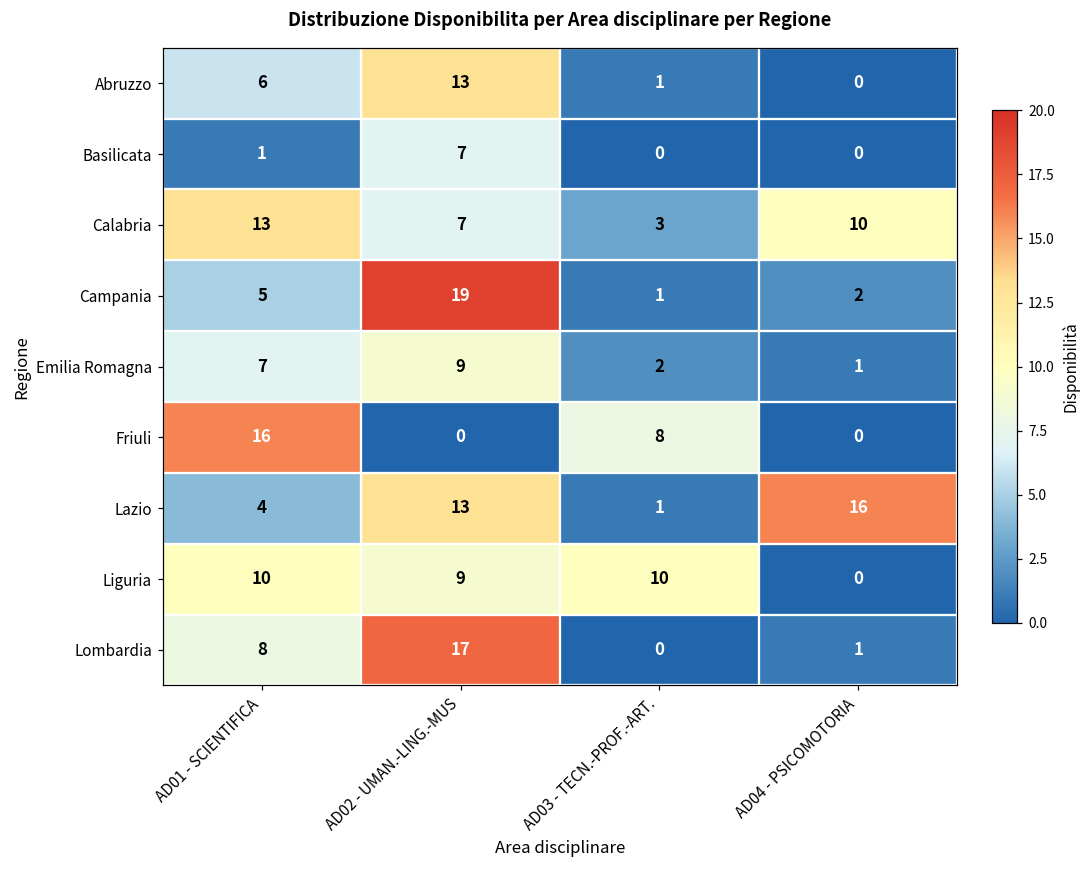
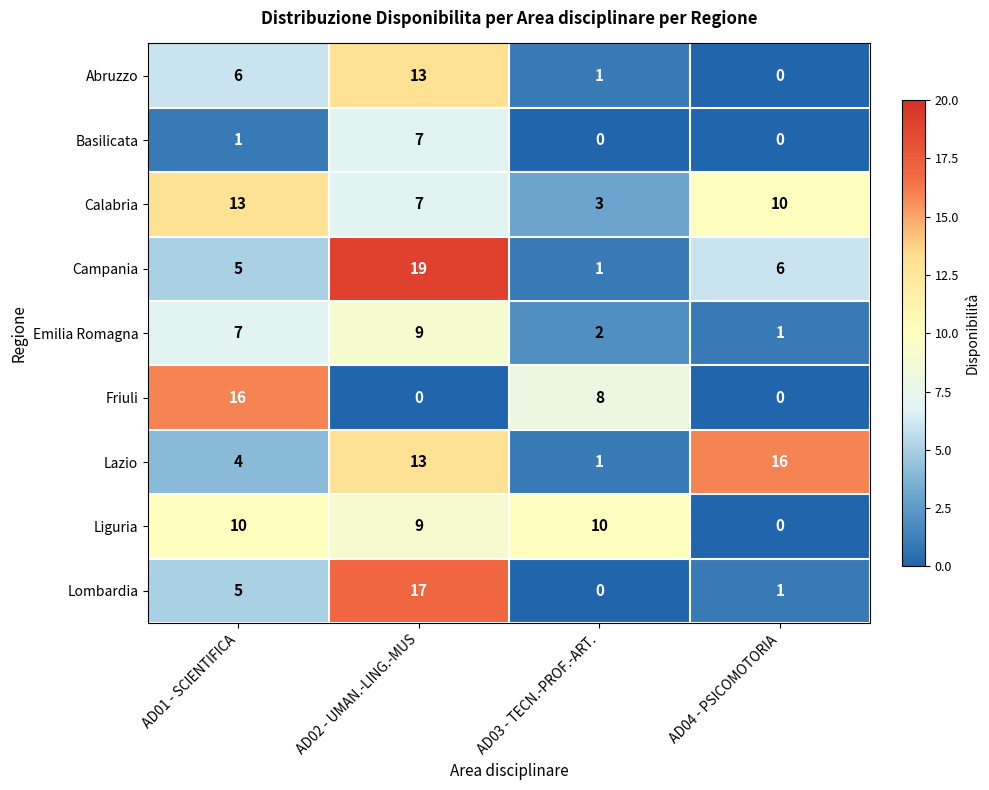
  {
    "Abruzzo": {
      "AD01 - SCIENTIFICA": 6,
      "AD02 - UMAN.-LING.-MUS": 13,
      "AD03 - TECN.-PROF.-ART.": 1,
      "AD04 - PSICOMOTORIA": 0
    },
    "Basilicata": {
      "AD01 - SCIENTIFICA": 1,
      "AD02 - UMAN.-LING.-MUS": 7,
      "AD03 - TECN.-PROF.-ART.": 0,
      "AD04 - PSICOMOTORIA": 0
    },
    "Calabria": {
      "AD01 - SCIENTIFICA": 13,
      "AD02 - UMAN.-LING.-MUS": 7,
      "AD03 - TECN.-PROF.-ART.": 3,
      "AD04 - PSICOMOTORIA": 10
    },
    "Campania": {
      "AD01 - SCIENTIFICA": 5,
      "AD02 - UMAN.-LING.-MUS": 19,
      "AD03 - TECN.-PROF.-ART.": 1,
-     "AD04 - PSICOMOTORIA": 2
+     "AD04 - PSICOMOTORIA": 6
    },
    "Emilia Romagna": {
      "AD01 - SCIENTIFICA": 7,
      "AD02 - UMAN.-LING.-MUS": 9,
      "AD03 - TECN.-PROF.-ART.": 2,
      "AD04 - PSICOMOTORIA": 1
    },
    "Friuli": {
      "AD01 - SCIENTIFICA": 16,
      "AD02 - UMAN.-LING.-MUS": 0,
      "AD03 - TECN.-PROF.-ART.": 8,
      "AD04 - PSICOMOTORIA": 0
    },
    "Lazio": {
      "AD01 - SCIENTIFICA": 4,
      "AD02 - UMAN.-LING.-MUS": 13,
      "AD03 - TECN.-PROF.-ART.": 1,
      "AD04 - PSICOMOTORIA": 16
    },
    "Liguria": {
      "AD01 - SCIENTIFICA": 10,
      "AD02 - UMAN.-LING.-MUS": 9,
      "AD03 - TECN.-PROF.-ART.": 10,
      "AD04 - PSICOMOTORIA": 0
    },
    "Lombardia": {
-     "AD01 - SCIENTIFICA": 8,
+     "AD01 - SCIENTIFICA": 5,
      "AD02 - UMAN.-LING.-MUS": 17,
      "AD03 - TECN.-PROF.-ART.": 0,
      "AD04 - PSICOMOTORIA": 1
    }
  }
